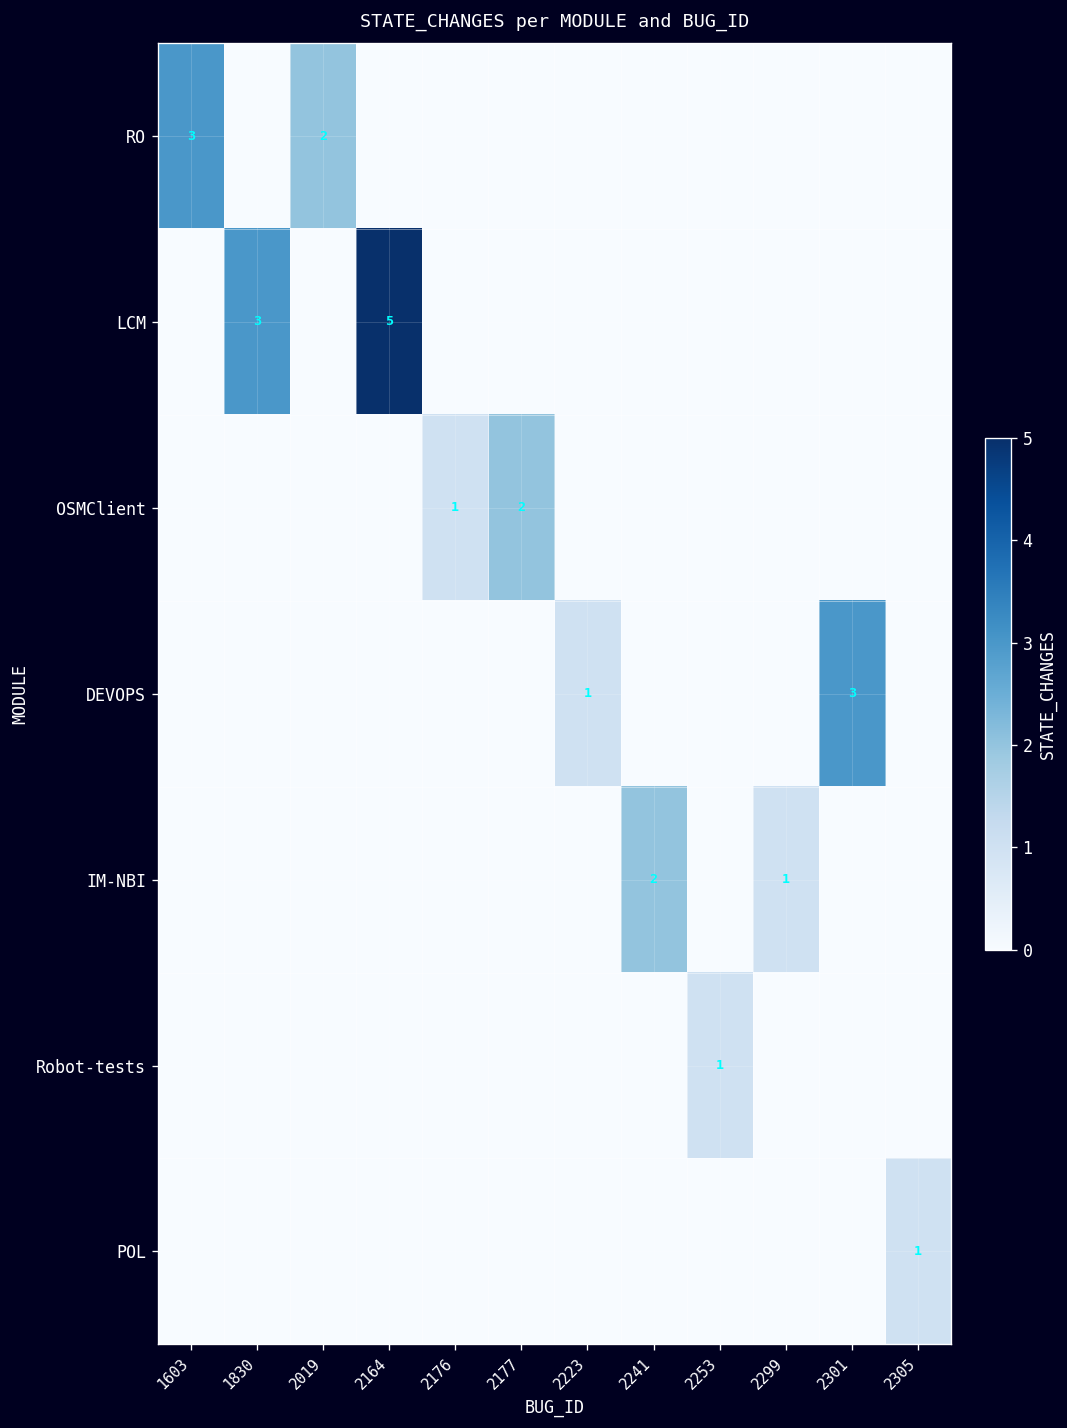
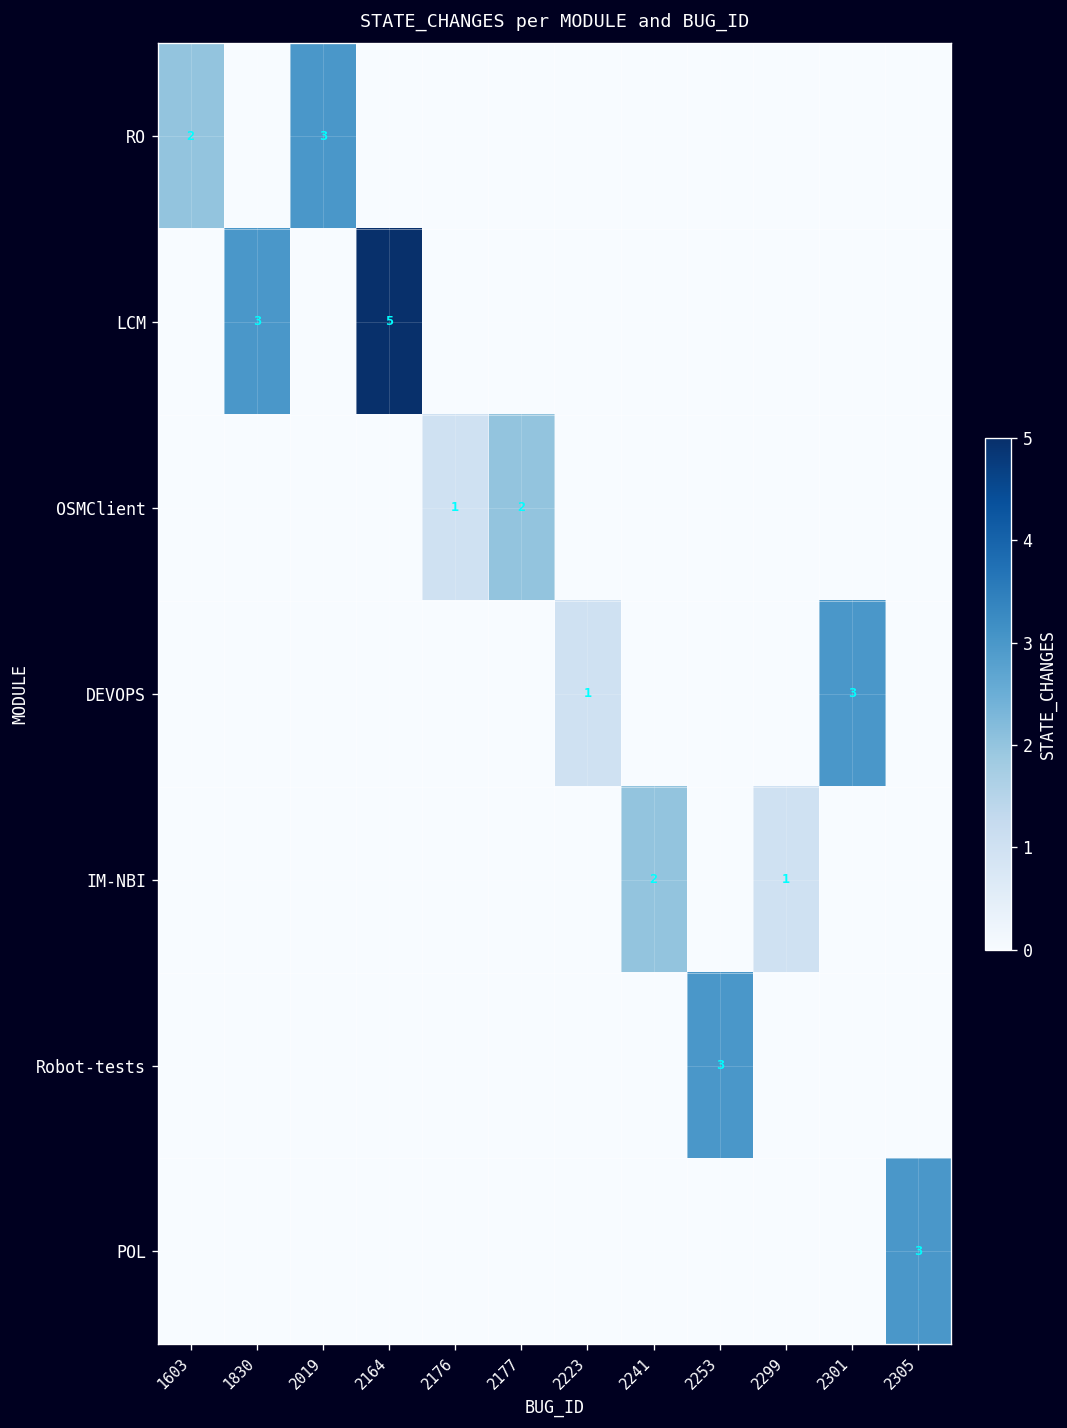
  {
    "RO": {
-     "1603": 3,
-     "2019": 2
+     "1603": 2,
+     "2019": 3
    },
    "LCM": {
      "1830": 3,
      "2164": 5
    },
    "OSMClient": {
      "2176": 1,
      "2177": 2
    },
    "DEVOPS": {
      "2223": 1,
      "2301": 3
    },
    "IM-NBI": {
      "2241": 2,
      "2299": 1
    },
    "Robot-tests": {
-     "2253": 1
+     "2253": 3
    },
    "POL": {
-     "2305": 1
+     "2305": 3
    }
  }
